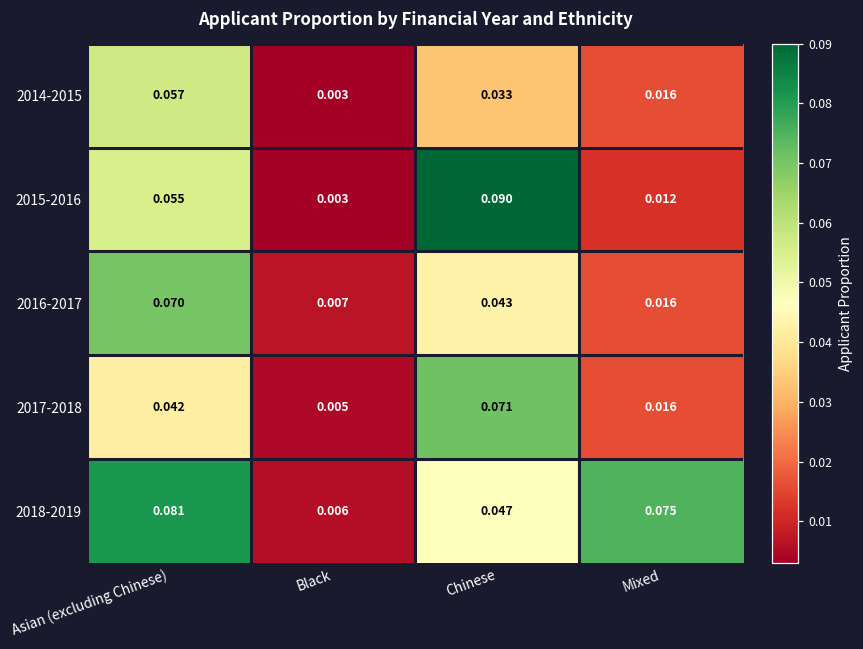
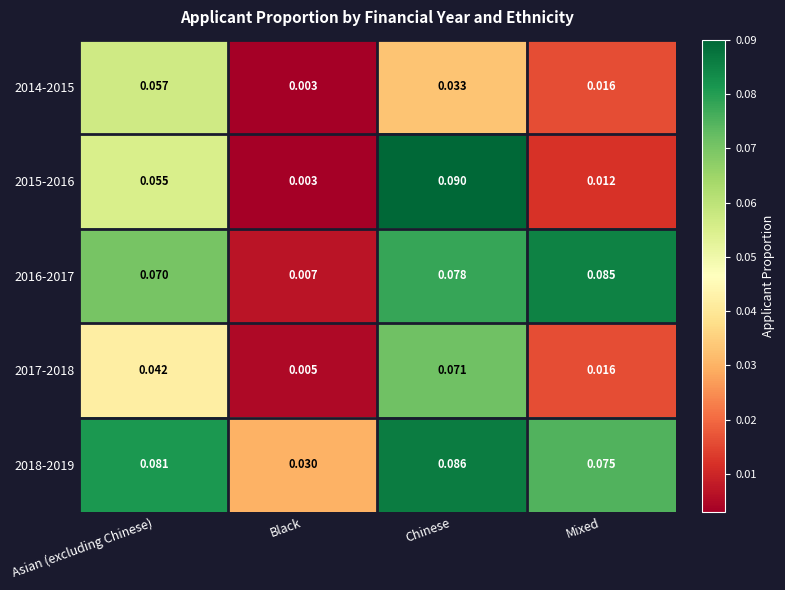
  {
    "2014-2015": {
      "Asian (excluding Chinese)": 0.057,
      "Black": 0.003,
      "Chinese": 0.033,
      "Mixed": 0.016
    },
    "2015-2016": {
      "Asian (excluding Chinese)": 0.055,
      "Black": 0.003,
      "Chinese": 0.090,
      "Mixed": 0.012
    },
    "2016-2017": {
      "Asian (excluding Chinese)": 0.070,
      "Black": 0.007,
-     "Chinese": 0.043,
-     "Mixed": 0.016
+     "Chinese": 0.078,
+     "Mixed": 0.085
    },
    "2017-2018": {
      "Asian (excluding Chinese)": 0.042,
      "Black": 0.005,
      "Chinese": 0.071,
      "Mixed": 0.016
    },
    "2018-2019": {
      "Asian (excluding Chinese)": 0.081,
-     "Black": 0.006,
-     "Chinese": 0.047,
+     "Black": 0.030,
+     "Chinese": 0.086,
      "Mixed": 0.075
    }
  }
